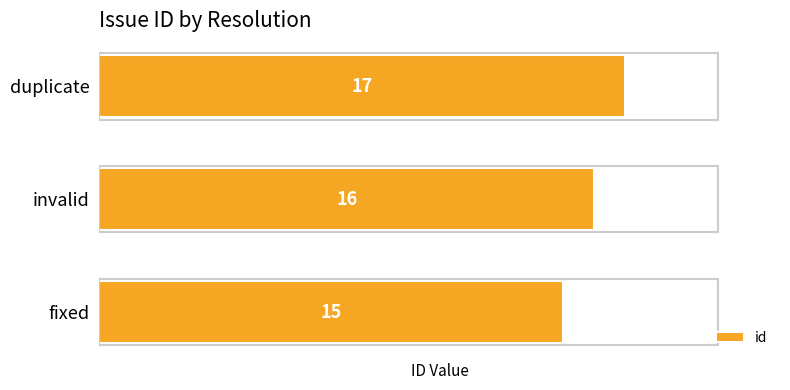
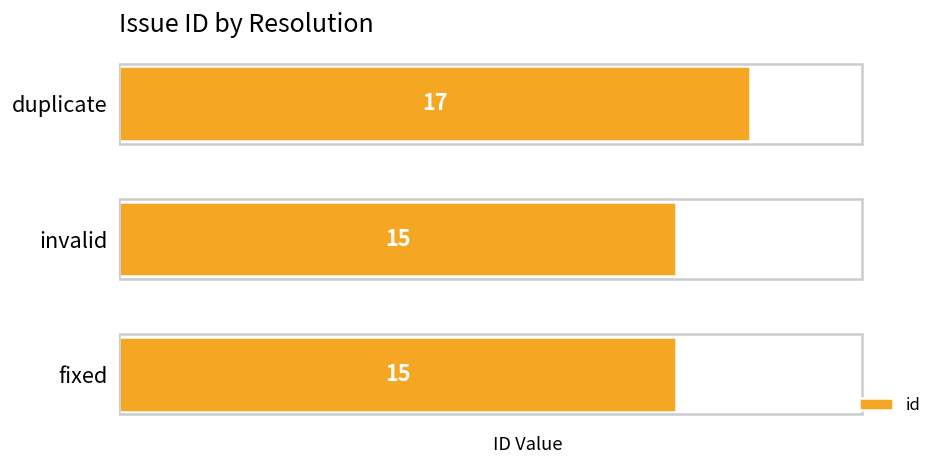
  {
    "duplicate": 17,
-   "invalid": 16,
+   "invalid": 15,
    "fixed": 15
  }
